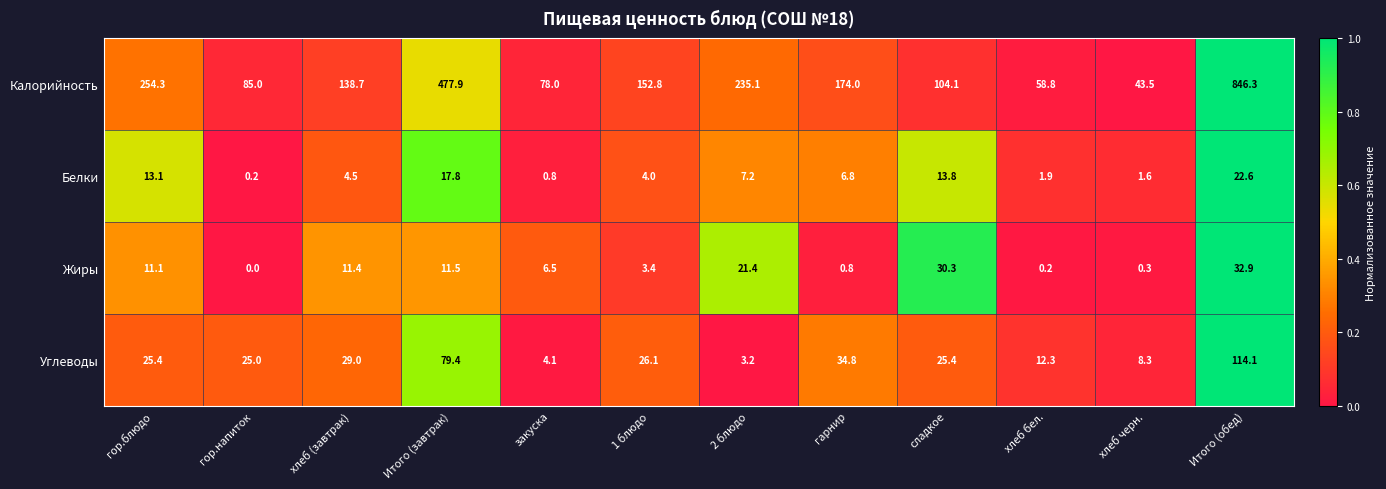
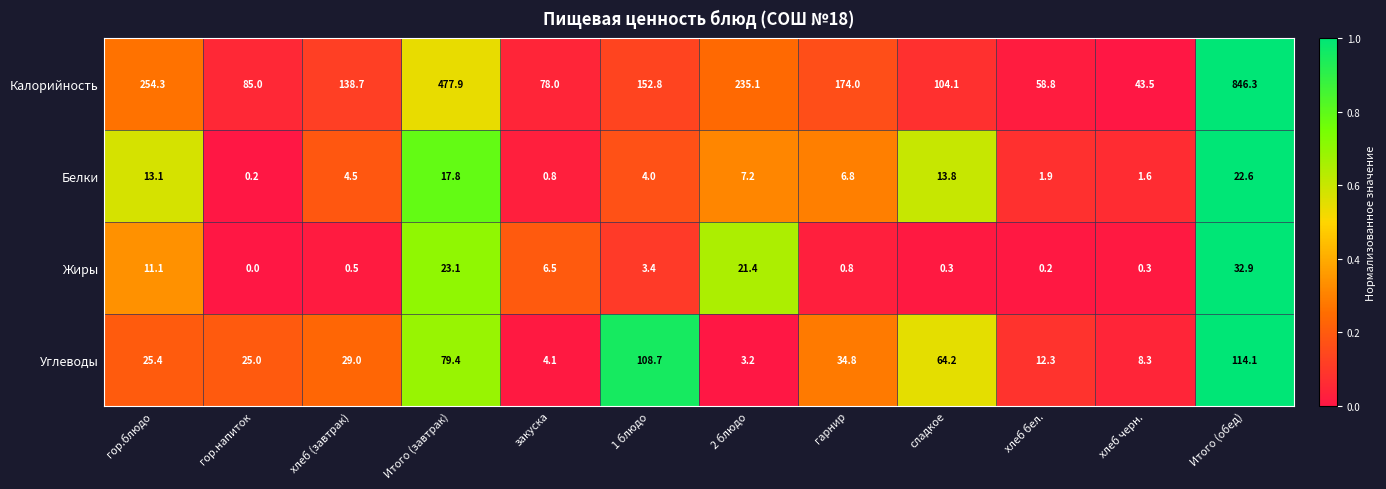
  {
    "Калорийность": {
      "гор.блюдо": 254.3,
      "гор.напиток": 85.0,
      "хлеб (завтрак)": 138.7,
      "Итого (завтрак)": 477.9,
      "закуска": 78.0,
      "1 блюдо": 152.8,
      "2 блюдо": 235.1,
      "гарнир": 174.0,
      "сладкое": 104.1,
      "хлеб бел.": 58.8,
      "хлеб черн.": 43.5,
      "Итого (обед)": 846.3
    },
    "Белки": {
      "гор.блюдо": 13.1,
      "гор.напиток": 0.2,
      "хлеб (завтрак)": 4.5,
      "Итого (завтрак)": 17.8,
      "закуска": 0.8,
      "1 блюдо": 4.0,
      "2 блюдо": 7.2,
      "гарнир": 6.8,
      "сладкое": 13.8,
      "хлеб бел.": 1.9,
      "хлеб черн.": 1.6,
      "Итого (обед)": 22.6
    },
    "Жиры": {
      "гор.блюдо": 11.1,
      "гор.напиток": 0.0,
-     "хлеб (завтрак)": 11.4,
-     "Итого (завтрак)": 11.5,
+     "хлеб (завтрак)": 0.5,
+     "Итого (завтрак)": 23.1,
      "закуска": 6.5,
      "1 блюдо": 3.4,
      "2 блюдо": 21.4,
      "гарнир": 0.8,
-     "сладкое": 30.3,
+     "сладкое": 0.3,
      "хлеб бел.": 0.2,
      "хлеб черн.": 0.3,
      "Итого (обед)": 32.9
    },
    "Углеводы": {
      "гор.блюдо": 25.4,
      "гор.напиток": 25.0,
      "хлеб (завтрак)": 29.0,
      "Итого (завтрак)": 79.4,
      "закуска": 4.1,
-     "1 блюдо": 26.1,
+     "1 блюдо": 108.7,
      "2 блюдо": 3.2,
      "гарнир": 34.8,
-     "сладкое": 25.4,
+     "сладкое": 64.2,
      "хлеб бел.": 12.3,
      "хлеб черн.": 8.3,
      "Итого (обед)": 114.1
    }
  }
